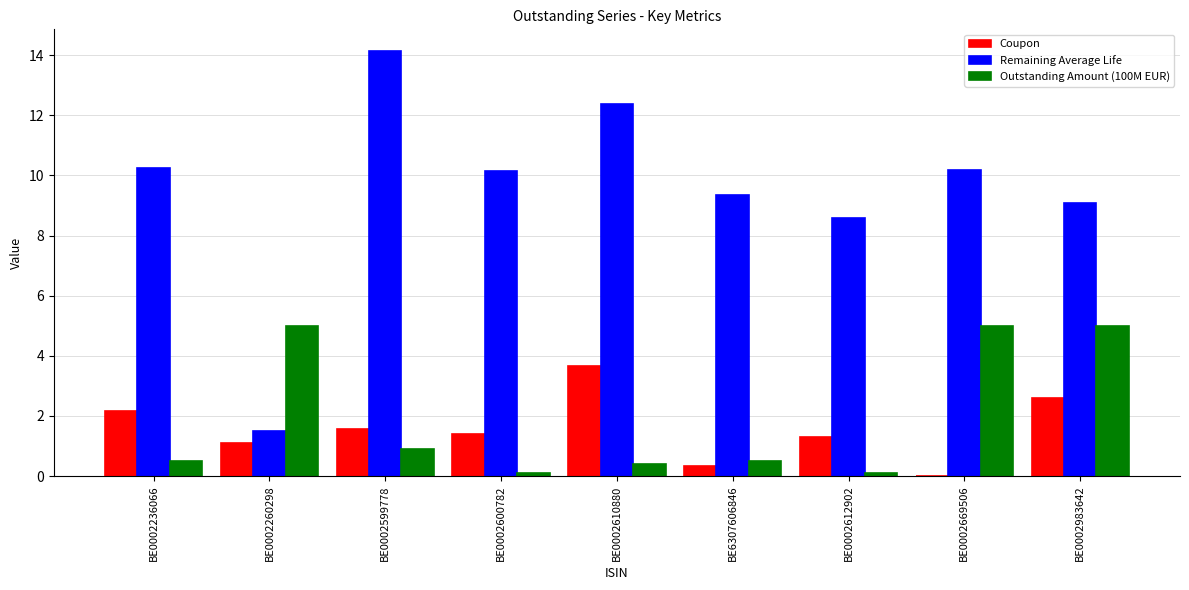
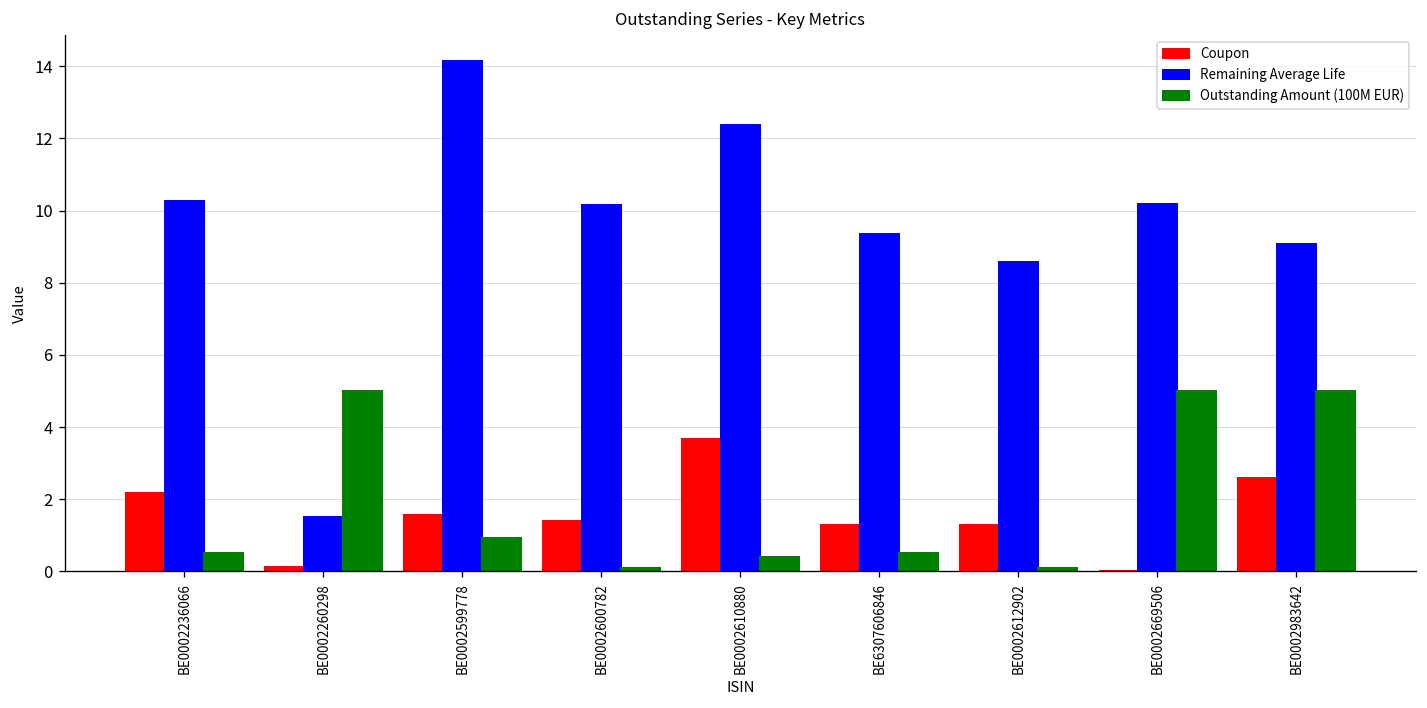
  {
    "Coupon": {
      "BE0002236066": 2.2,
-     "BE0002260298": 1.1,
+     "BE0002260298": 0.1,
      "BE0002599778": 1.6,
      "BE0002600782": 1.4,
      "BE0002610880": 3.7,
-     "BE6307606846": 0.3,
+     "BE6307606846": 1.3,
      "BE0002612902": 1.3,
      "BE0002983642": 2.6
    },
    "Remaining Average Life": {
      "BE0002236066": 10.3,
      "BE0002260298": 1.5,
      "BE0002599778": 14.2,
      "BE0002600782": 10.1,
      "BE0002610880": 12.4,
      "BE6307606846": 9.4,
      "BE0002612902": 8.6,
      "BE0002669506": 10.2,
      "BE0002983642": 9.1
    },
    "Outstanding Amount (100M EUR)": {
      "BE0002236066": 0.5,
      "BE0002260298": 5.0,
      "BE0002599778": 0.9,
      "BE0002600782": 0.1,
      "BE0002610880": 0.4,
      "BE6307606846": 0.5,
      "BE0002612902": 0.1,
      "BE0002669506": 5.0,
      "BE0002983642": 5.0
    }
  }
